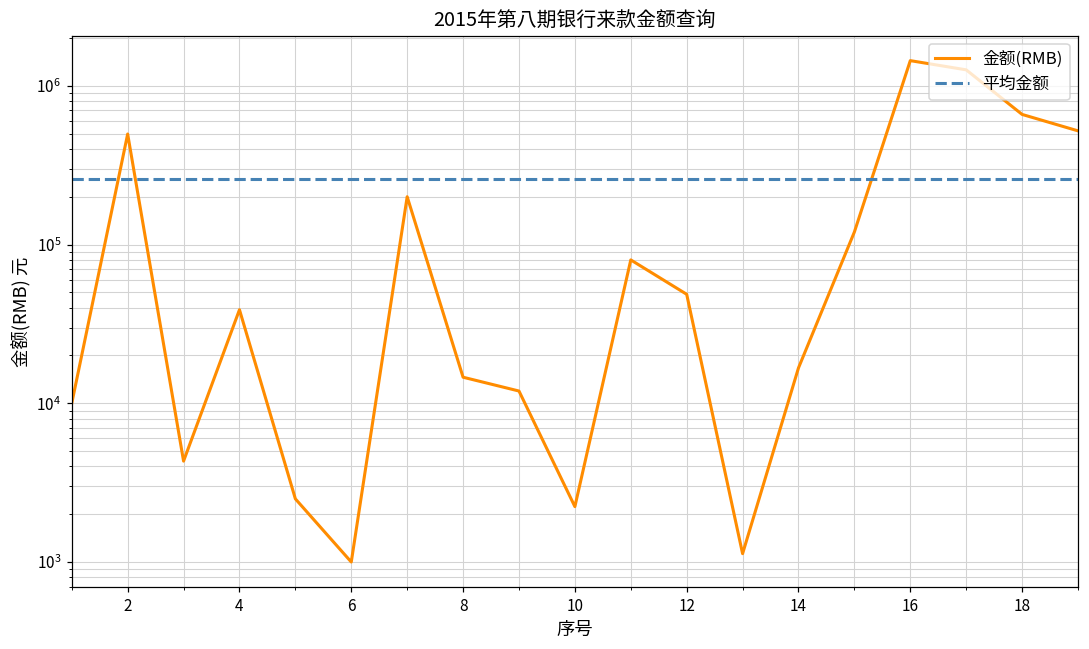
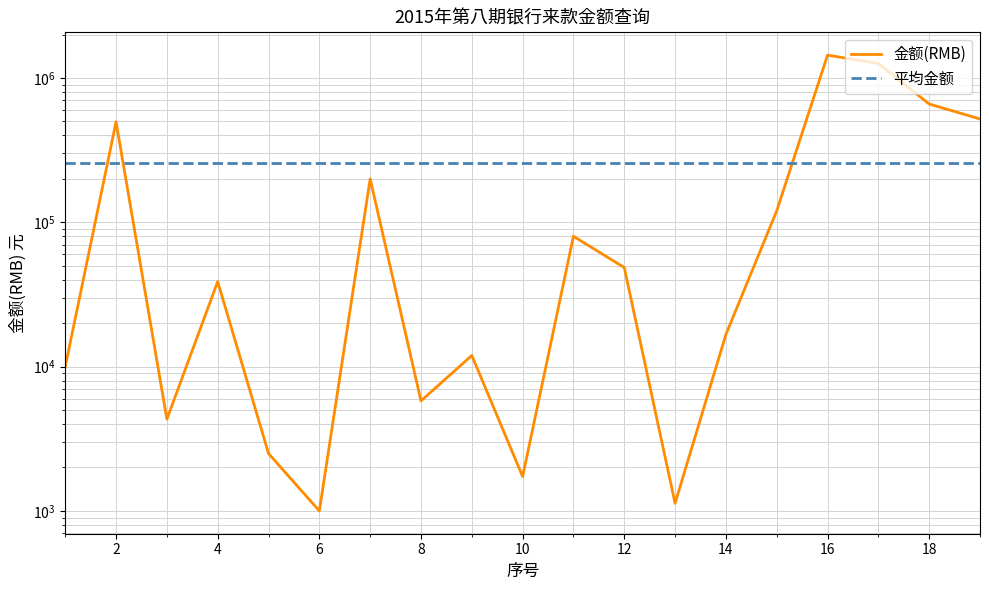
  {
    "2": 500000,
    "4": 39000,
    "6": 1000,
-   "8": 15000,
-   "10": 2200,
+   "8": 5800,
+   "10": 1700,
    "12": 49000,
    "14": 17000,
    "16": 1400000,
    "18": 700000
  }
